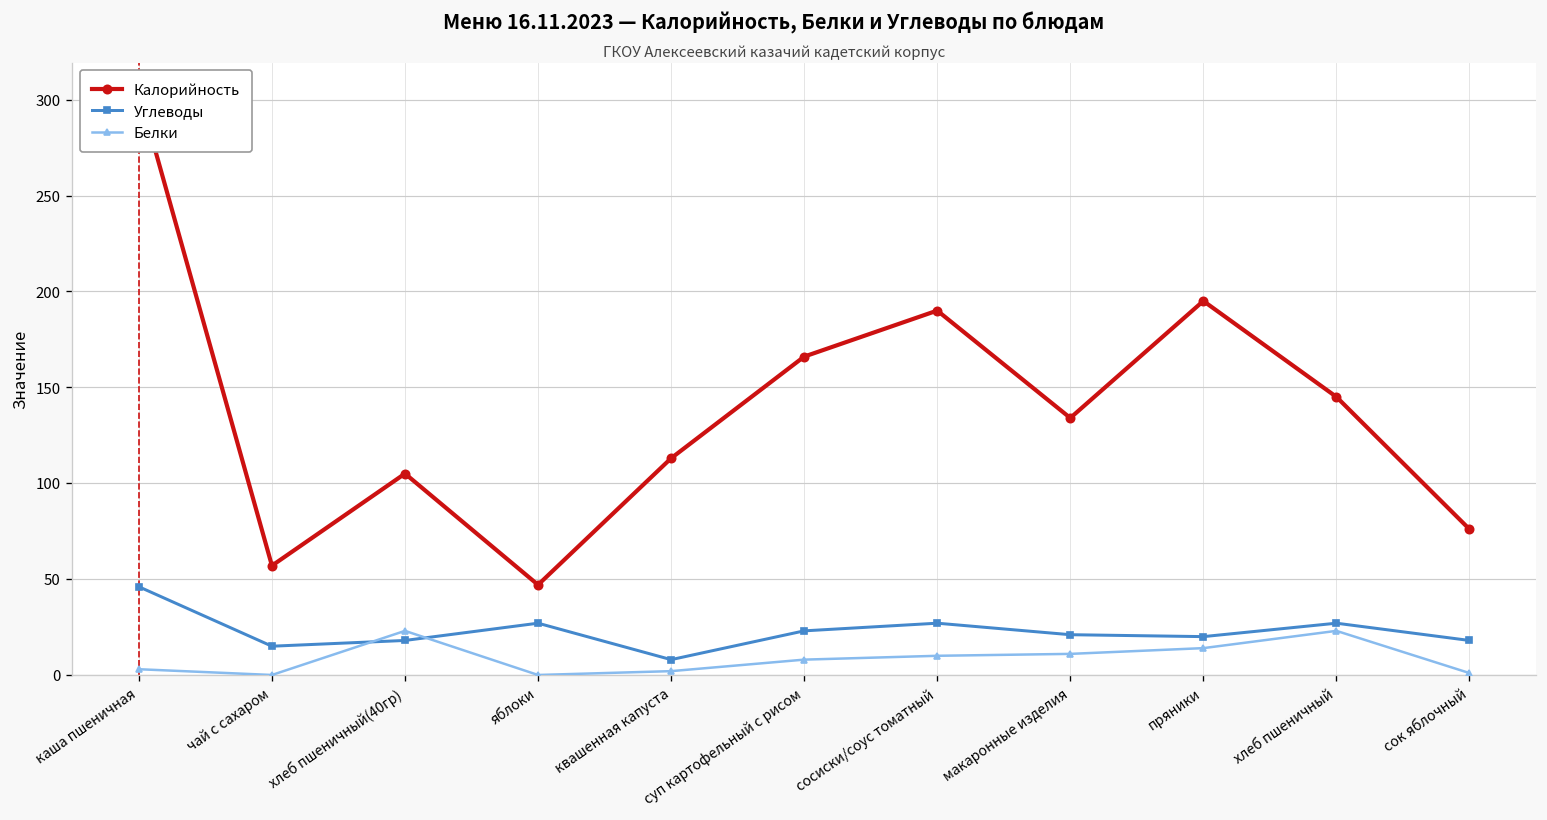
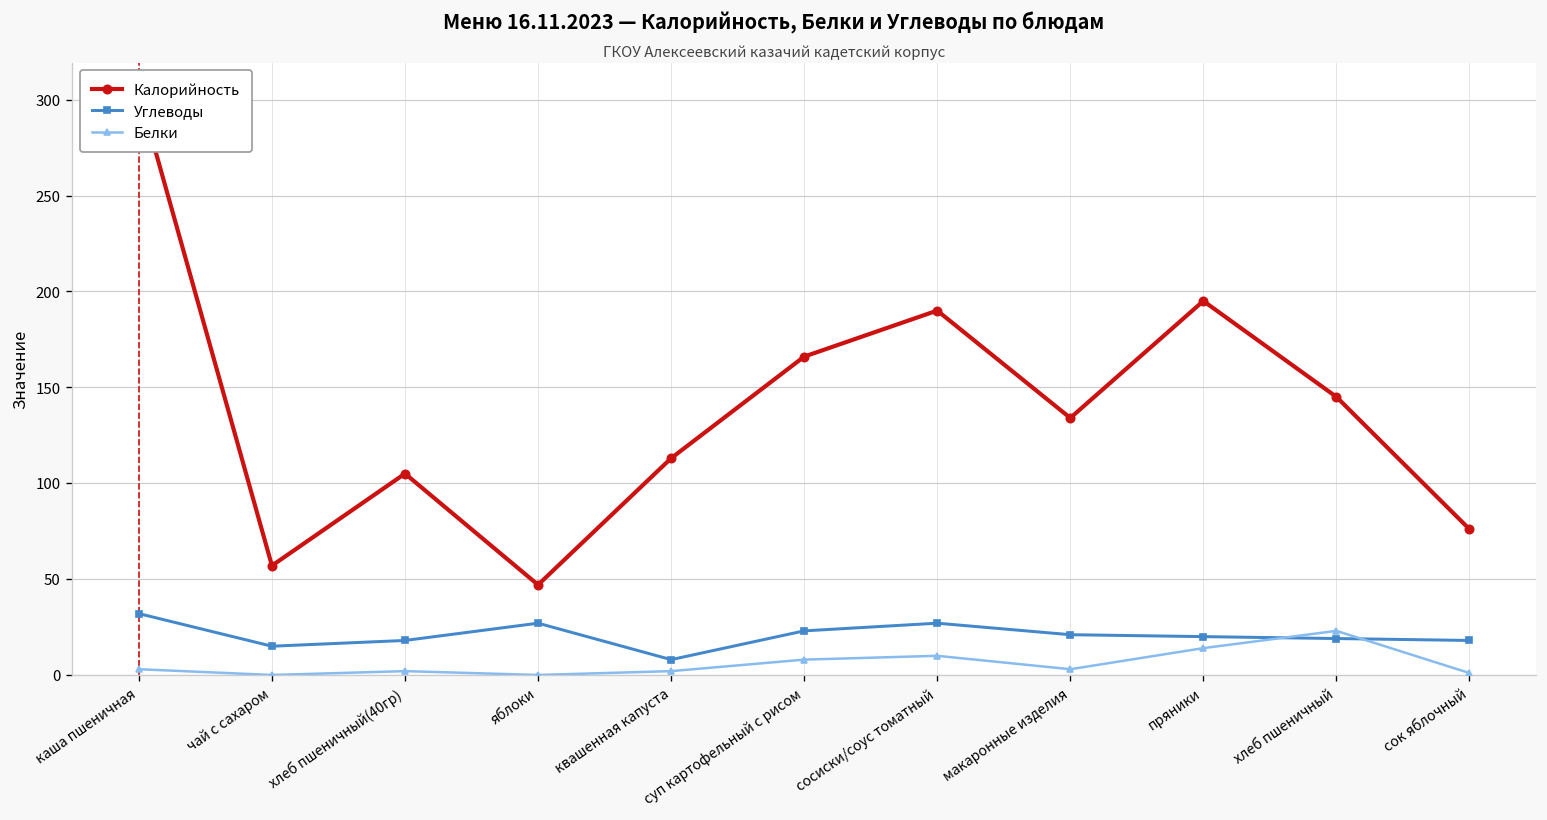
  {
    "Углеводы": {
-     "каша пшеничная": 46,
+     "каша пшеничная": 32,
      "чай с сахаром": 15,
      "хлеб пшеничный(40гр)": 18,
      "яблоки": 27,
      "квашенная капуста": 8,
      "суп картофельный с рисом": 23,
      "сосиски/соус томатный": 27,
      "макаронные изделия": 21,
      "пряники": 20,
-     "хлеб пшеничный": 27,
+     "хлеб пшеничный": 19,
      "сок яблочный": 18
    },
    "Белки": {
      "каша пшеничная": 3,
      "чай с сахаром": 0,
-     "хлеб пшеничный(40гр)": 23,
+     "хлеб пшеничный(40гр)": 2,
      "яблоки": 0,
      "квашенная капуста": 2,
      "суп картофельный с рисом": 8,
      "сосиски/соус томатный": 10,
-     "макаронные изделия": 11,
+     "макаронные изделия": 3,
      "пряники": 14,
      "хлеб пшеничный": 23,
      "сок яблочный": 1
    }
  }
